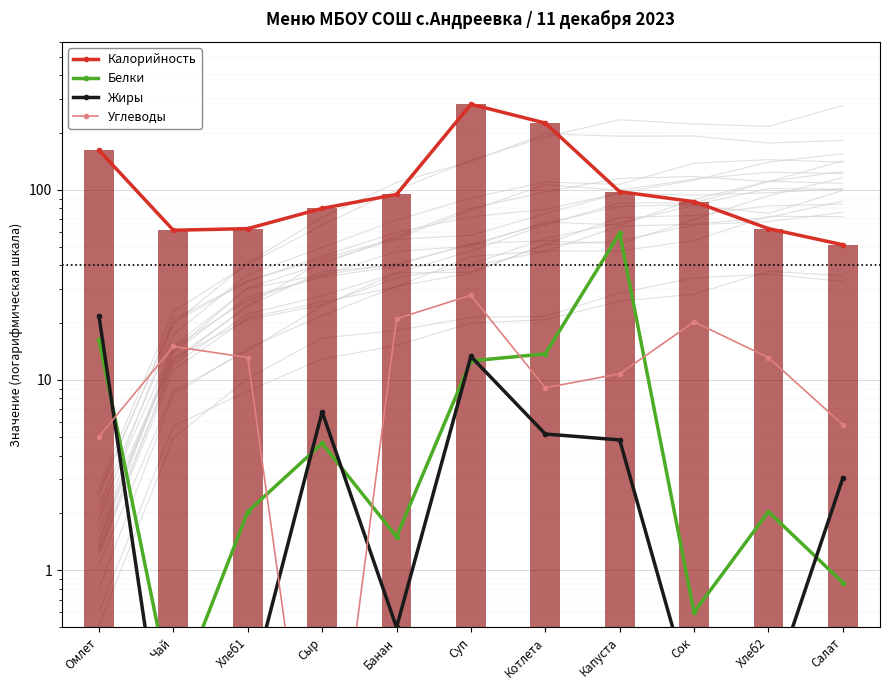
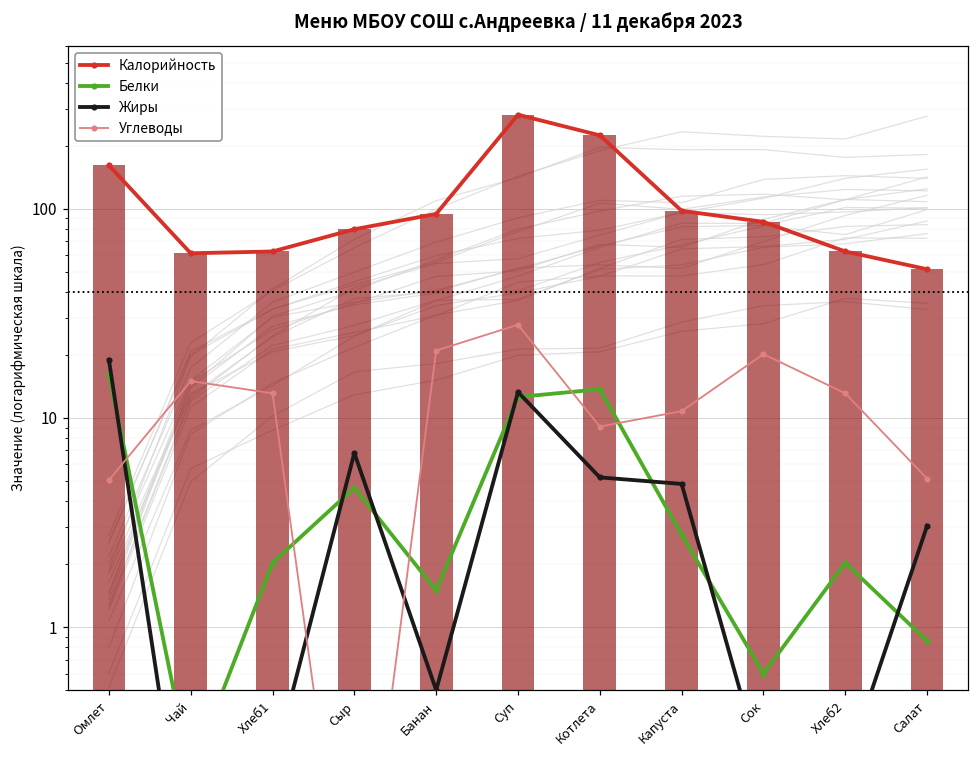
  {
    "Калорийность": {
      "Омлет": 160,
      "Чай": 61,
      "Хлеб1": 63,
      "Сыр": 80,
      "Банан": 90,
      "Суп": 280,
      "Котлета": 220,
      "Капуста": 100,
      "Сок": 90,
      "Хлеб2": 63,
      "Салат": 51
    },
    "Белки": {
      "Омлет": 16,
      "Хлеб1": 2.0,
      "Сыр": 4.6,
      "Банан": 1.5,
      "Суп": 13,
      "Котлета": 14,
-     "Капуста": 59,
+     "Капуста": 2.8,
      "Сок": 0.6,
      "Хлеб2": 2.0,
      "Салат": 0.9
    },
    "Жиры": {
-     "Омлет": 22,
+     "Омлет": 19,
      "Сыр": 7,
      "Банан": 0.50,
      "Суп": 13,
      "Котлета": 5.2,
      "Капуста": 4.8,
      "Салат": 3
    },
    "Углеводы": {
      "Омлет": 5.0,
      "Хлеб1": 13,
      "Банан": 21,
      "Суп": 28,
      "Котлета": 9,
      "Капуста": 11,
      "Сок": 20,
      "Хлеб2": 13,
-     "Салат": 5.8
+     "Салат": 5.1
    }
  }
